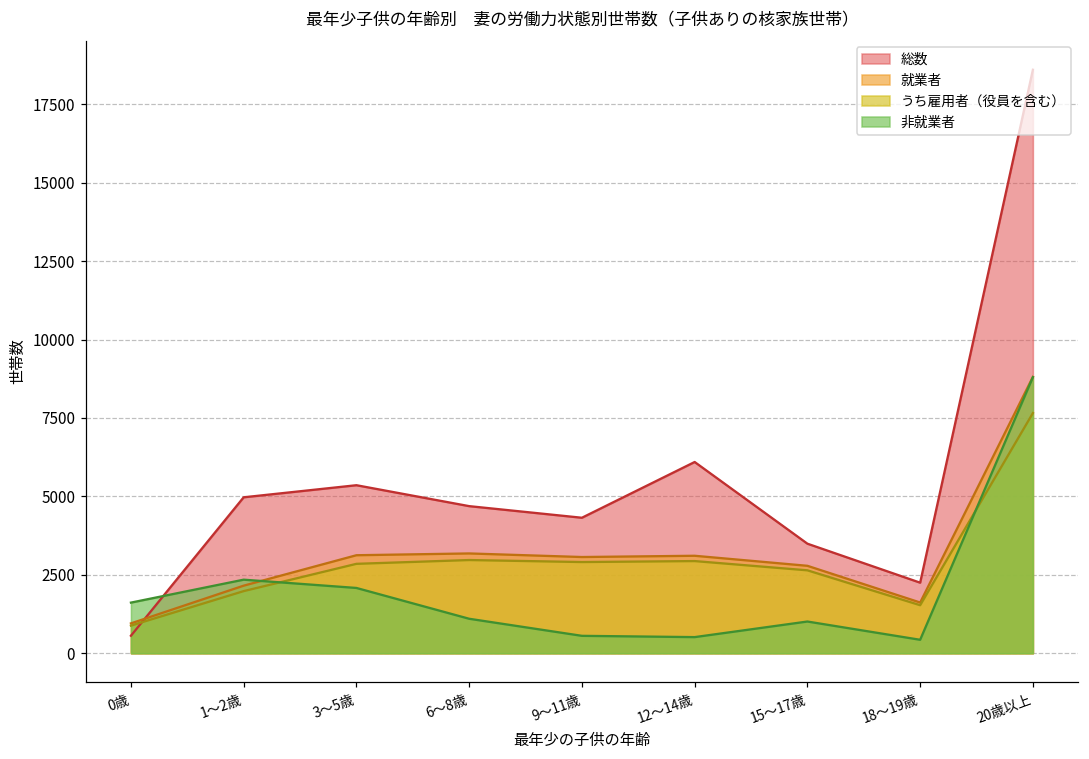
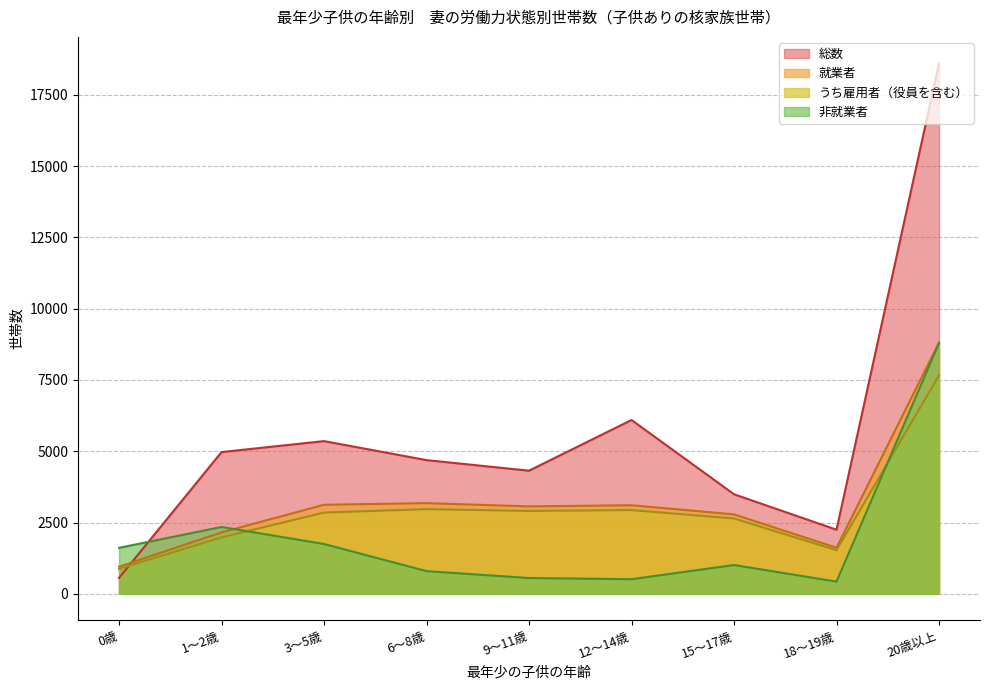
  {
    "総数": {
      "0歳": 600,
      "1～2歳": 5000,
      "3～5歳": 5400,
      "6～8歳": 4700,
      "9～11歳": 4300,
      "12～14歳": 6100,
      "15～17歳": 3500,
      "18～19歳": 2200
    },
    "非就業者": {
      "0歳": 1600,
      "1～2歳": 2300,
-     "3～5歳": 2100,
-     "6～8歳": 1100,
+     "3～5歳": 1700,
+     "6～8歳": 800,
      "9～11歳": 600,
      "12～14歳": 500,
      "15～17歳": 1000,
      "18～19歳": 400
    }
  }
